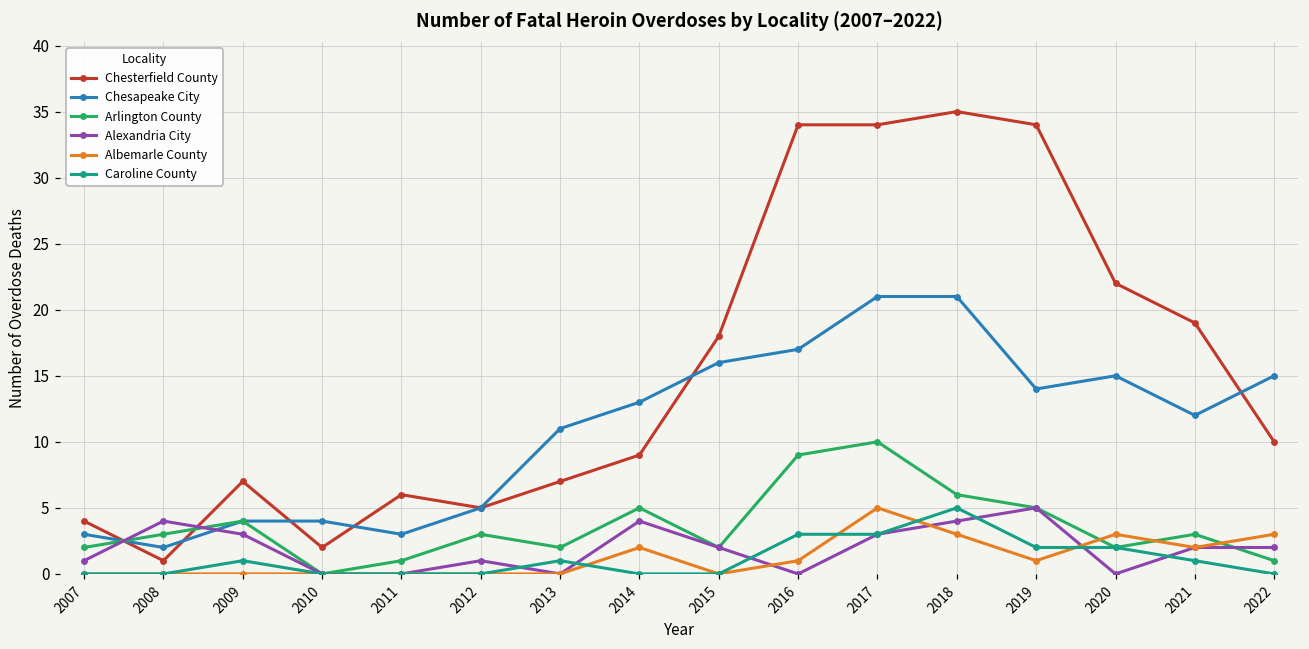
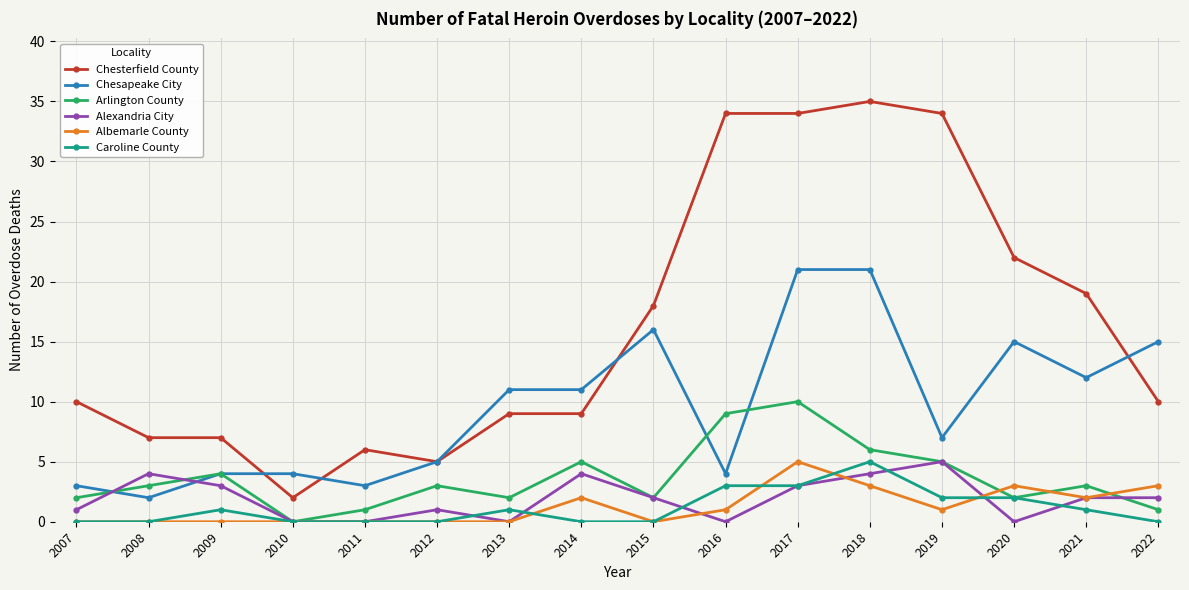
  {
    "Chesterfield County": {
-     "2007": 4,
-     "2008": 1,
+     "2007": 10,
+     "2008": 7,
      "2009": 7,
      "2010": 2,
      "2011": 6,
-     "2013": 7,
+     "2013": 9,
      "2014": 9,
      "2015": 18,
      "2016": 34,
      "2017": 34,
      "2018": 35,
      "2019": 34,
      "2020": 22,
      "2021": 19,
      "2022": 10
    },
    "Chesapeake City": {
      "2007": 3,
      "2008": 2,
      "2010": 4,
      "2011": 3,
      "2013": 11,
-     "2014": 13,
+     "2014": 11,
      "2015": 16,
-     "2016": 17,
+     "2016": 4,
      "2017": 21,
      "2018": 21,
-     "2019": 14,
+     "2019": 7,
      "2020": 15,
      "2021": 12,
      "2022": 15
    },
    "Alexandria City": {
      "2007": 1,
      "2008": 4,
      "2009": 3,
      "2012": 1,
      "2014": 4,
      "2016": 0,
      "2018": 4,
      "2020": 0,
      "2022": 2
    },
    "Albemarle County": {
      "2009": 0,
      "2014": 2,
      "2016": 1,
      "2017": 5,
      "2018": 3,
      "2019": 1,
      "2020": 3,
      "2022": 3
    }
  }
